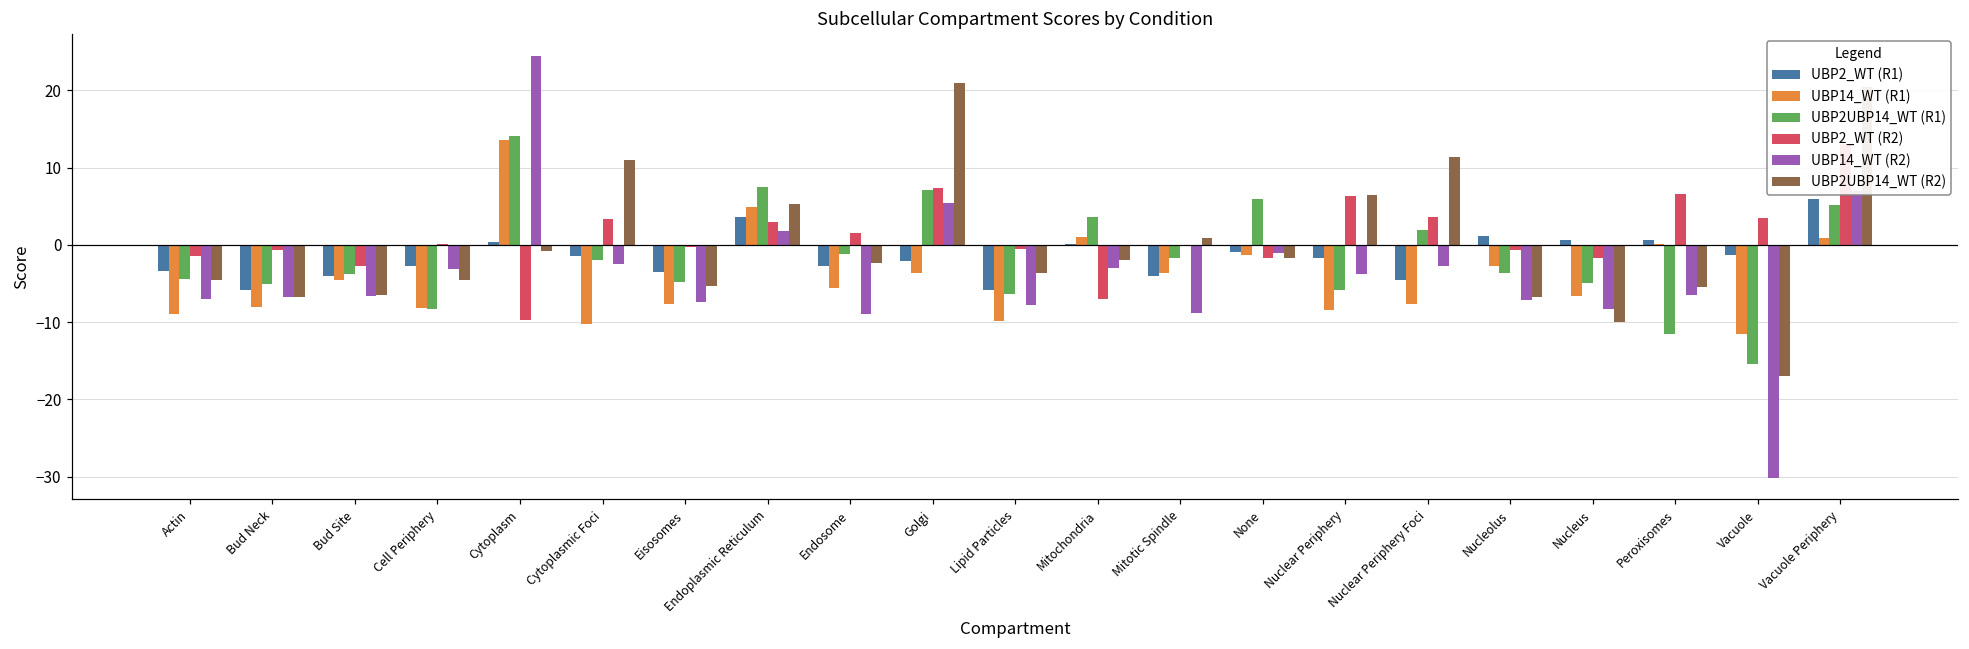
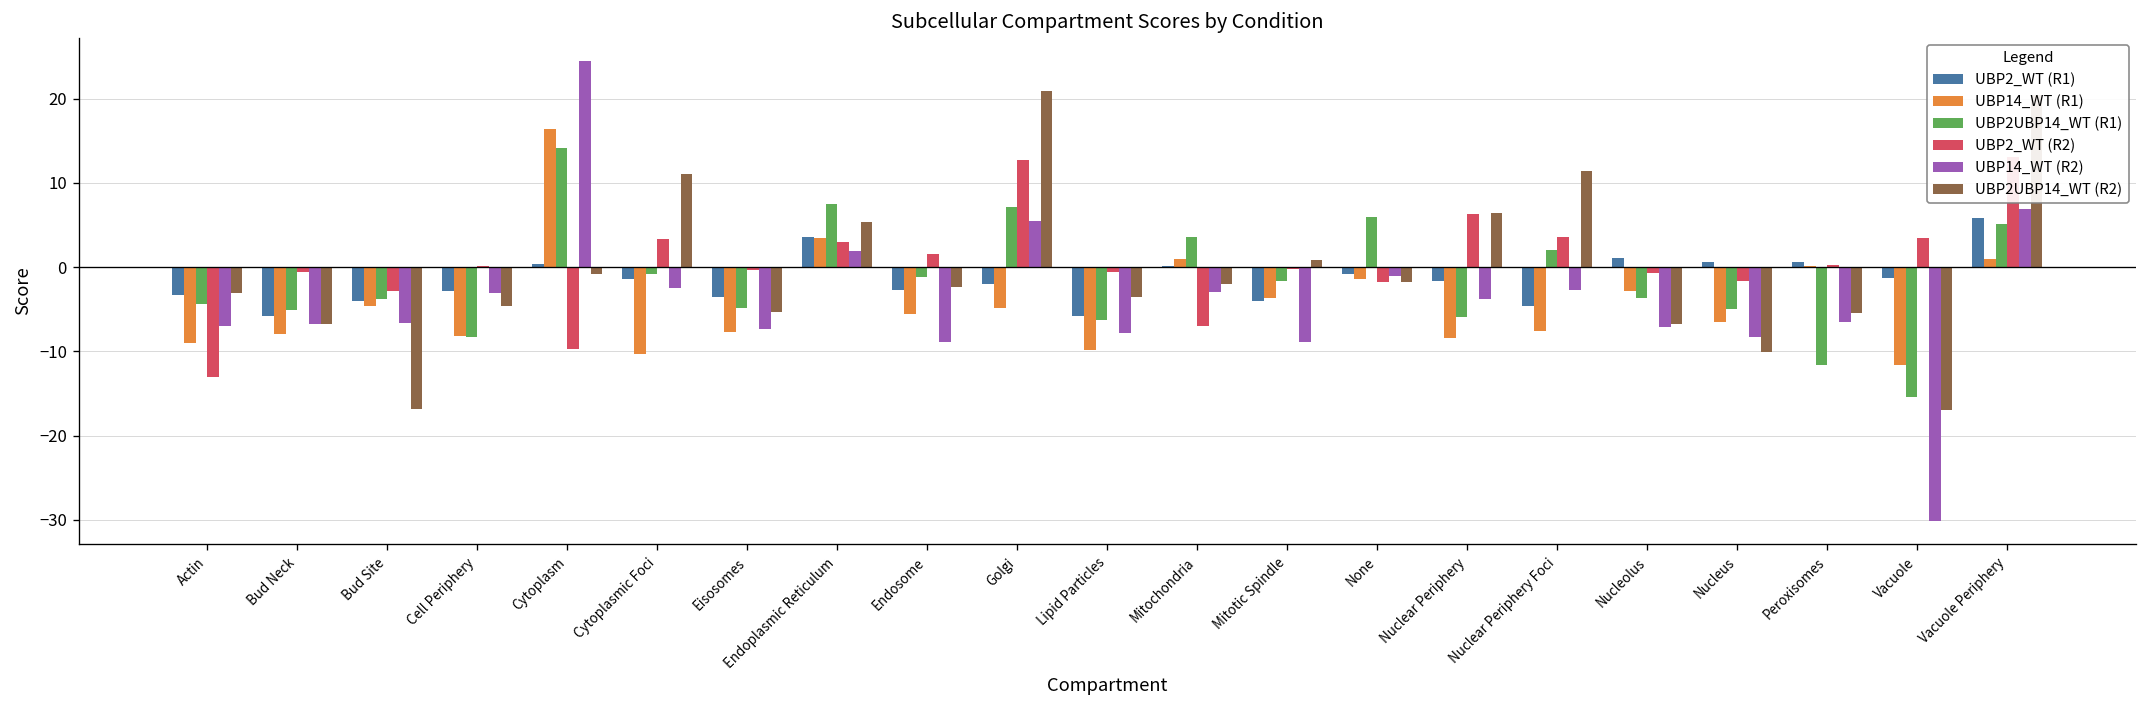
  {
    "UBP2_WT (R1)": {
      "Actin": -3,
      "Bud Neck": -6,
      "Bud Site": -4,
      "Cell Periphery": -3,
      "Cytoplasm": 0,
      "Cytoplasmic Foci": -1,
      "Eisosomes": -4,
      "Endoplasmic Reticulum": 4,
      "Endosome": -3,
      "Golgi": -2,
      "Lipid Particles": -6,
      "Mitotic Spindle": -4,
      "None": -1,
      "Nuclear Periphery": -2,
      "Nuclear Periphery Foci": -5,
      "Nucleolus": 1,
      "Nucleus": 1,
      "Peroxisomes": 1,
      "Vacuole": -1,
      "Vacuole Periphery": 6
    },
    "UBP14_WT (R1)": {
      "Actin": -9,
      "Bud Neck": -8,
      "Bud Site": -5,
      "Cell Periphery": -8,
-     "Cytoplasm": 14,
+     "Cytoplasm": 16,
      "Cytoplasmic Foci": -10,
      "Eisosomes": -8,
-     "Endoplasmic Reticulum": 5,
+     "Endoplasmic Reticulum": 3,
      "Endosome": -6,
-     "Golgi": -4,
+     "Golgi": -5,
      "Lipid Particles": -10,
      "Mitochondria": 1,
      "Mitotic Spindle": -4,
      "None": -1,
      "Nuclear Periphery": -8,
      "Nuclear Periphery Foci": -8,
      "Nucleolus": -3,
      "Nucleus": -7,
      "Vacuole": -12,
      "Vacuole Periphery": 1
    },
    "UBP2UBP14_WT (R1)": {
      "Actin": -4,
      "Bud Neck": -5,
      "Bud Site": -4,
      "Cell Periphery": -8,
      "Cytoplasm": 14,
-     "Cytoplasmic Foci": -2,
+     "Cytoplasmic Foci": -1,
      "Eisosomes": -5,
      "Endoplasmic Reticulum": 7,
      "Endosome": -1,
      "Golgi": 7,
      "Lipid Particles": -6,
      "Mitochondria": 4,
      "Mitotic Spindle": -2,
      "None": 6,
      "Nuclear Periphery": -6,
      "Nuclear Periphery Foci": 2,
      "Nucleolus": -4,
      "Nucleus": -5,
      "Peroxisomes": -12,
      "Vacuole": -15,
      "Vacuole Periphery": 5
    },
    "UBP2_WT (R2)": {
-     "Actin": -1,
+     "Actin": -13,
      "Bud Neck": -1,
      "Bud Site": -3,
      "Cytoplasm": -10,
      "Cytoplasmic Foci": 3,
      "Endoplasmic Reticulum": 3,
      "Endosome": 2,
-     "Golgi": 7,
+     "Golgi": 13,
      "Lipid Particles": -1,
      "Mitochondria": -7,
      "None": -2,
      "Nuclear Periphery": 6,
      "Nuclear Periphery Foci": 4,
      "Nucleolus": -1,
      "Nucleus": -2,
-     "Peroxisomes": 7,
+     "Peroxisomes": 0,
      "Vacuole": 4
    },
    "UBP14_WT (R2)": {
      "Actin": -7,
      "Bud Neck": -7,
      "Bud Site": -7,
      "Cell Periphery": -3,
      "Cytoplasm": 25,
      "Cytoplasmic Foci": -3,
      "Eisosomes": -7,
      "Endoplasmic Reticulum": 2,
      "Endosome": -9,
      "Golgi": 5,
      "Lipid Particles": -8,
      "Mitochondria": -3,
      "Mitotic Spindle": -9,
      "None": -1,
      "Nuclear Periphery": -4,
      "Nuclear Periphery Foci": -3,
      "Nucleolus": -7,
      "Nucleus": -8,
      "Peroxisomes": -7,
      "Vacuole": -30
    },
    "UBP2UBP14_WT (R2)": {
-     "Actin": -5,
+     "Actin": -3,
      "Bud Neck": -7,
-     "Bud Site": -6,
+     "Bud Site": -17,
      "Cell Periphery": -5,
      "Cytoplasm": -1,
      "Cytoplasmic Foci": 11,
      "Eisosomes": -5,
      "Endoplasmic Reticulum": 5,
      "Endosome": -2,
      "Golgi": 21,
      "Lipid Particles": -4,
      "Mitochondria": -2,
      "Mitotic Spindle": 1,
      "None": -2,
      "Nuclear Periphery": 6,
      "Nuclear Periphery Foci": 11,
      "Nucleolus": -7,
      "Nucleus": -10,
      "Peroxisomes": -5,
      "Vacuole": -17
    }
  }
